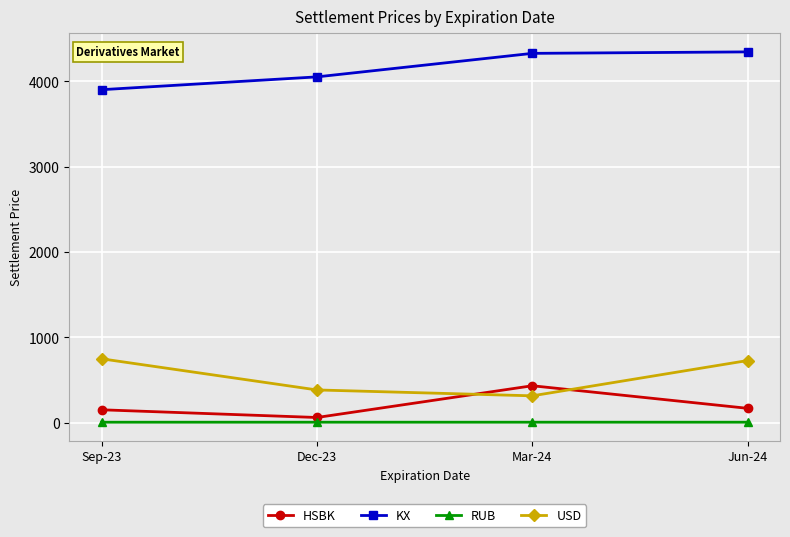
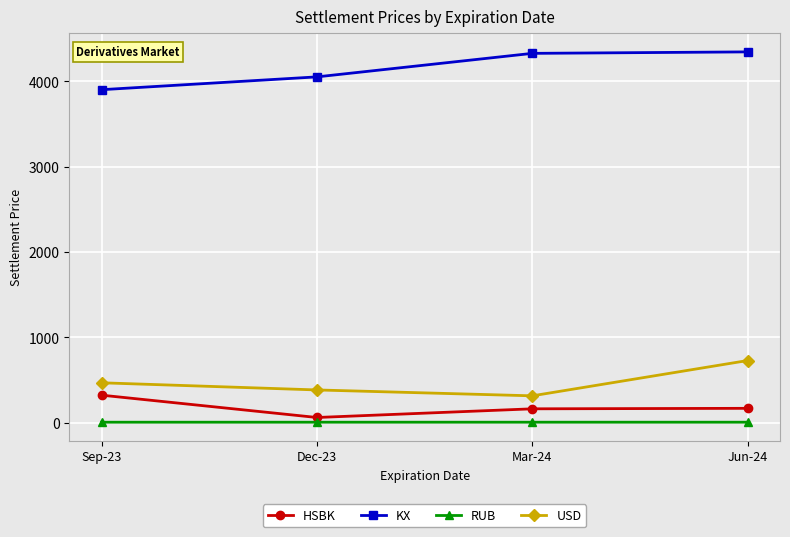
  {
    "HSBK": {
-     "Sep-23": 200,
+     "Sep-23": 300,
      "Dec-23": 100,
-     "Mar-24": 400,
+     "Mar-24": 200,
      "Jun-24": 200
    },
    "KX": {
      "Sep-23": 3900,
      "Dec-23": 4100,
      "Mar-24": 4300,
      "Jun-24": 4300
    },
    "RUB": {
      "Sep-23": 0,
      "Dec-23": 0,
      "Mar-24": 0,
      "Jun-24": 0
    },
    "USD": {
-     "Sep-23": 700,
+     "Sep-23": 500,
      "Dec-23": 400,
      "Mar-24": 300,
      "Jun-24": 700
    }
  }
